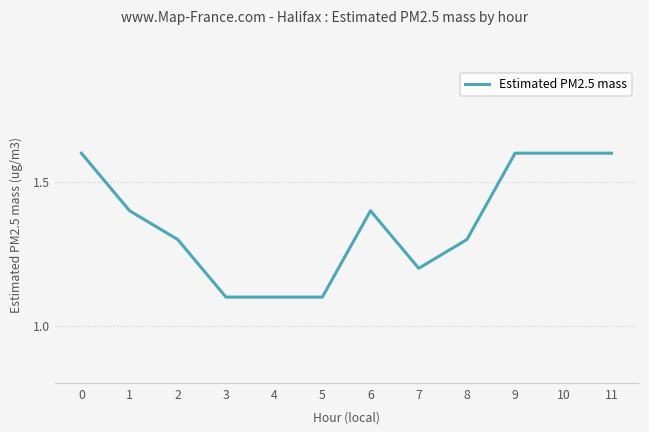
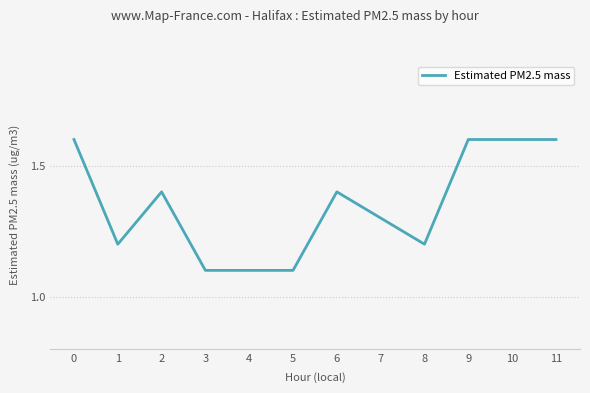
  {
    "0": 1.6,
-   "1": 1.4,
-   "2": 1.3,
+   "1": 1.2,
+   "2": 1.4,
    "3": 1.1,
    "4": 1.1,
    "5": 1.1,
    "6": 1.4,
-   "7": 1.2,
-   "8": 1.3,
+   "7": 1.3,
+   "8": 1.2,
    "9": 1.6,
    "10": 1.6,
    "11": 1.6
  }
